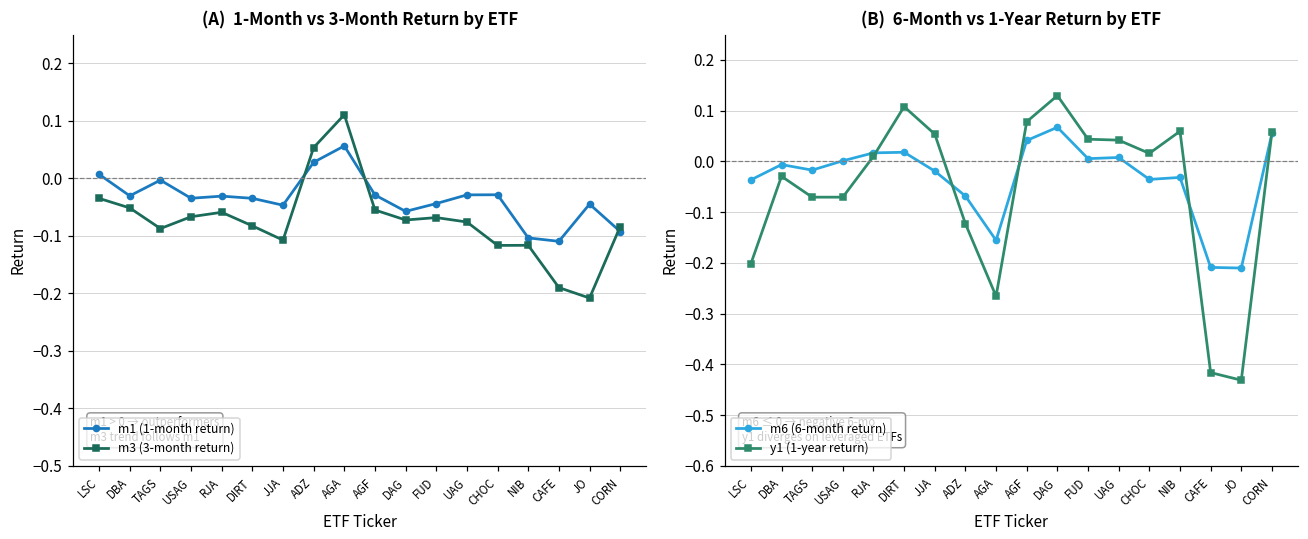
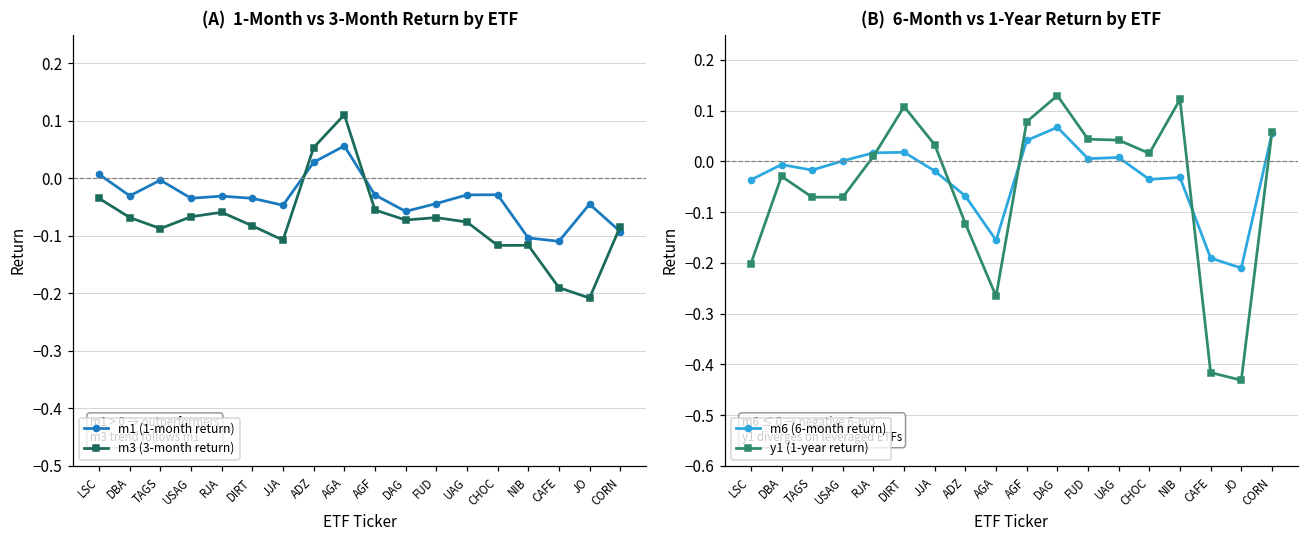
  {
    "(A) 1-Month vs 3-Month Return by ETF": {
      "m1 (1-month return)": {
        "LSC": 0.01,
        "DBA": -0.03,
        "TAGS": 0.00,
        "USAG": -0.03,
        "RJA": -0.03,
        "DIRT": -0.03,
        "JJA": -0.05,
        "ADZ": 0.03,
        "AGA": 0.06,
        "AGF": -0.03,
        "DAG": -0.06,
        "FUD": -0.04,
        "UAG": -0.03,
        "CHOC": -0.03,
        "NIB": -0.10,
        "CAFE": -0.11,
        "JO": -0.04,
        "CORN": -0.09
      },
      "m3 (3-month return)": {
        "LSC": -0.03,
-       "DBA": -0.05,
+       "DBA": -0.07,
        "TAGS": -0.09,
        "USAG": -0.07,
        "RJA": -0.06,
        "DIRT": -0.08,
        "JJA": -0.11,
        "ADZ": 0.05,
        "AGA": 0.11,
        "AGF": -0.06,
        "DAG": -0.07,
        "FUD": -0.07,
        "UAG": -0.08,
        "CHOC": -0.12,
        "NIB": -0.12,
        "CAFE": -0.19,
        "JO": -0.21,
        "CORN": -0.08
      }
    },
    "(B) 6-Month vs 1-Year Return by ETF": {
      "m6 (6-month return)": {
        "LSC": -0.04,
        "DBA": -0.01,
        "TAGS": -0.02,
        "USAG": 0.00,
        "RJA": 0.02,
        "DIRT": 0.02,
        "JJA": -0.02,
        "ADZ": -0.07,
        "AGA": -0.16,
        "AGF": 0.04,
        "DAG": 0.07,
        "FUD": 0.01,
        "UAG": 0.01,
        "CHOC": -0.04,
        "NIB": -0.03,
-       "CAFE": -0.21,
+       "CAFE": -0.19,
        "JO": -0.21
      },
      "y1 (1-year return)": {
        "LSC": -0.20,
        "DBA": -0.03,
        "TAGS": -0.07,
        "USAG": -0.07,
        "RJA": 0.01,
        "DIRT": 0.11,
-       "JJA": 0.05,
+       "JJA": 0.03,
        "ADZ": -0.12,
        "AGA": -0.27,
        "AGF": 0.08,
        "DAG": 0.13,
        "FUD": 0.04,
        "UAG": 0.04,
        "CHOC": 0.02,
-       "NIB": 0.06,
+       "NIB": 0.12,
        "CAFE": -0.42,
        "JO": -0.43
      }
    }
  }
